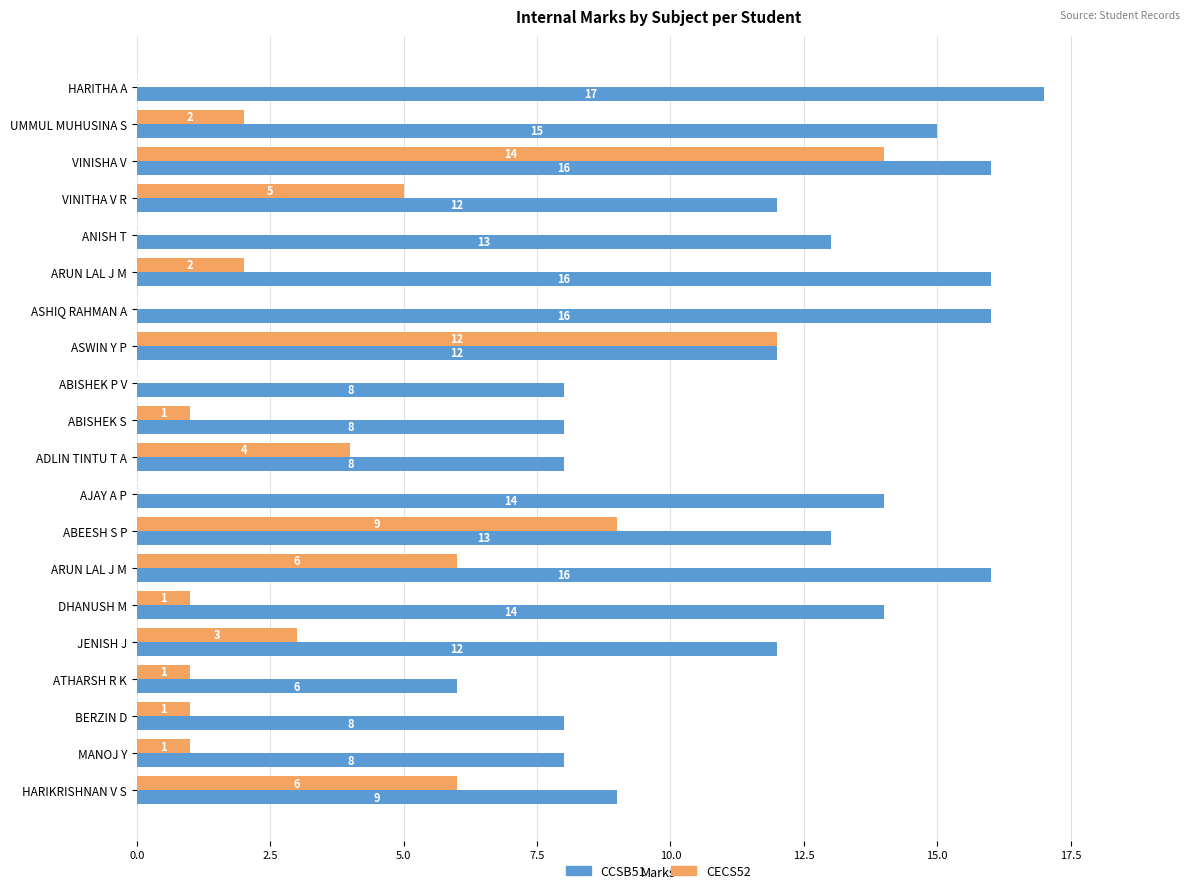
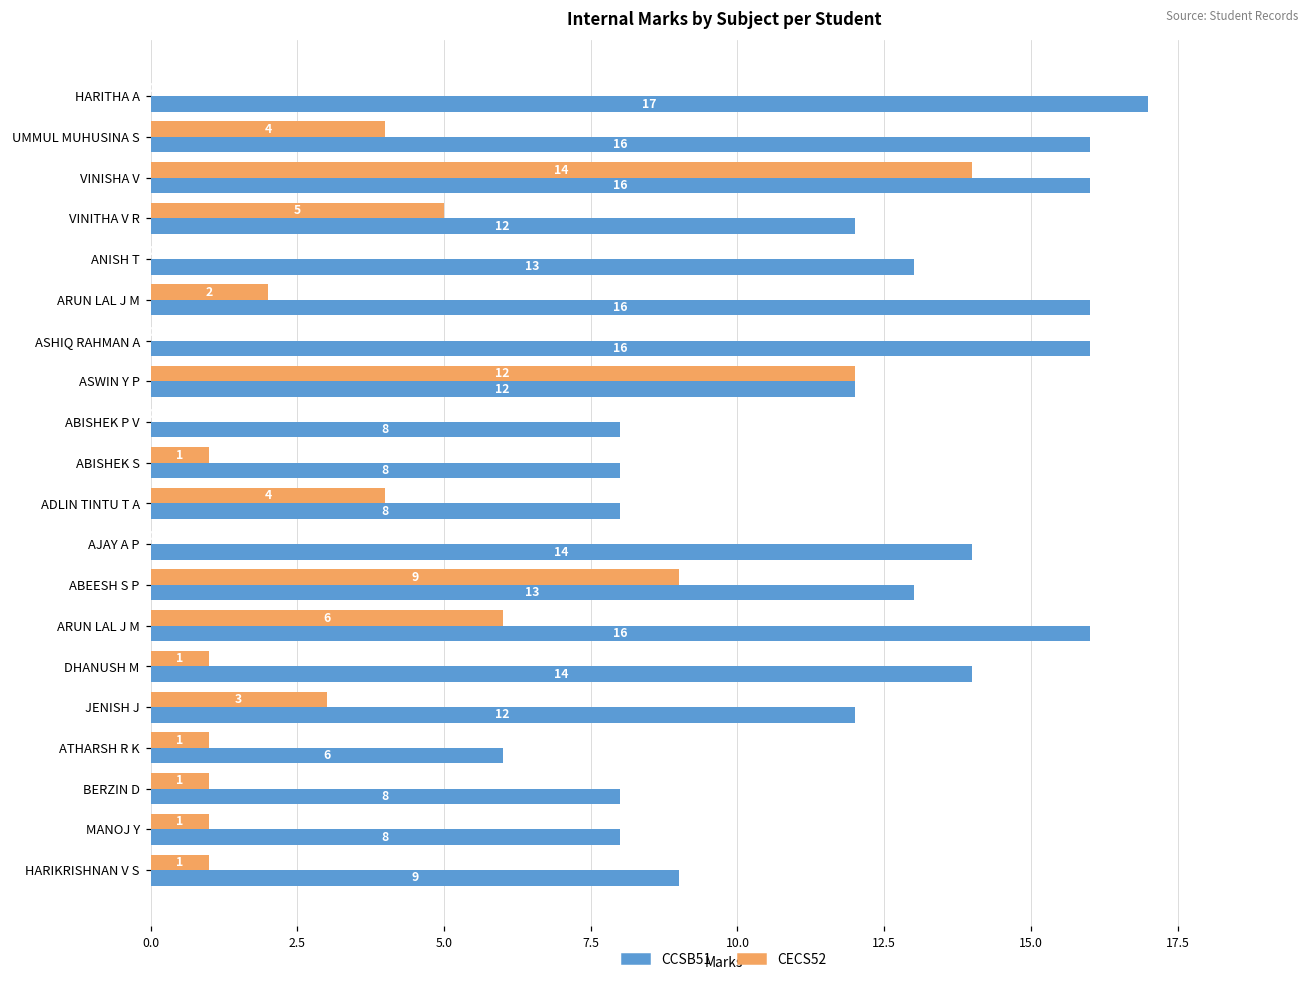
  {
    "CCSB51": {
      "HARITHA A": 17,
-     "UMMUL MUHUSINA S": 15,
+     "UMMUL MUHUSINA S": 16,
      "VINISHA V": 16,
      "VINITHA V R": 12,
      "ANISH T": 13,
      "ASHIQ RAHMAN A": 16,
      "ASWIN Y P": 12,
      "ABISHEK P V": 8,
      "ABISHEK S": 8,
      "ADLIN TINTU T A": 8,
      "AJAY A P": 14,
      "ABEESH S P": 13,
      "DHANUSH M": 14,
      "JENISH J": 12,
      "ATHARSH R K": 6,
      "BERZIN D": 8,
      "MANOJ Y": 8,
      "HARIKRISHNAN V S": 9
    },
    "CECS52": {
-     "UMMUL MUHUSINA S": 2,
+     "UMMUL MUHUSINA S": 4,
      "VINISHA V": 14,
      "VINITHA V R": 5,
      "ASWIN Y P": 12,
      "ABISHEK S": 1,
      "ADLIN TINTU T A": 4,
      "ABEESH S P": 9,
      "DHANUSH M": 1,
      "JENISH J": 3,
      "ATHARSH R K": 1,
      "BERZIN D": 1,
      "MANOJ Y": 1,
-     "HARIKRISHNAN V S": 6
+     "HARIKRISHNAN V S": 1
    }
  }
